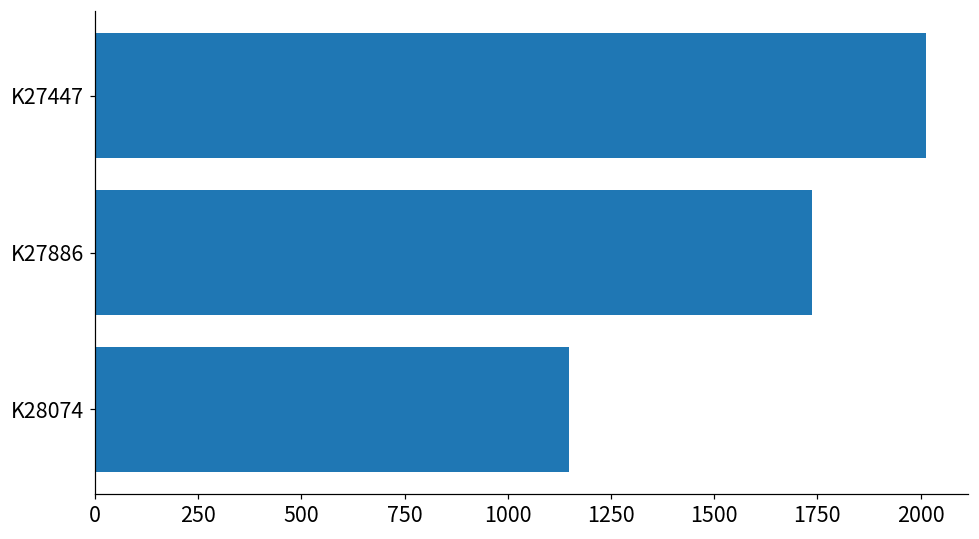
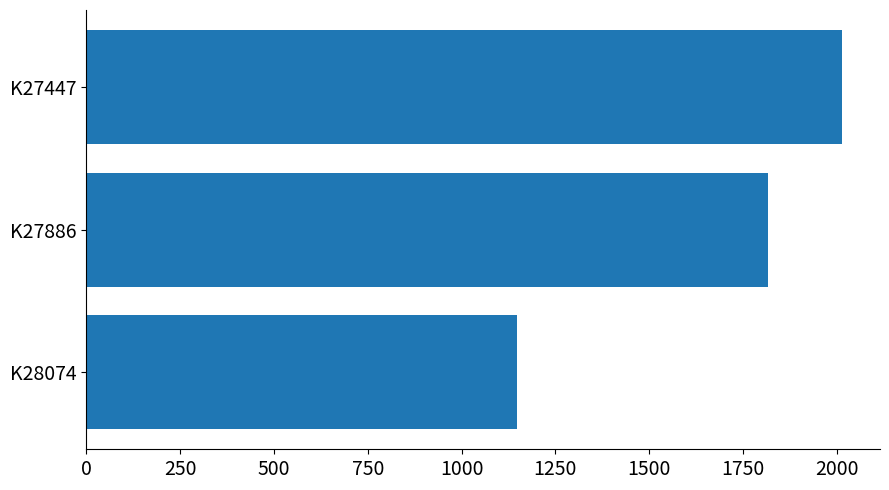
  {
    "K27447": 2010,
-   "K27886": 1740,
+   "K27886": 1820,
    "K28074": 1150
  }
